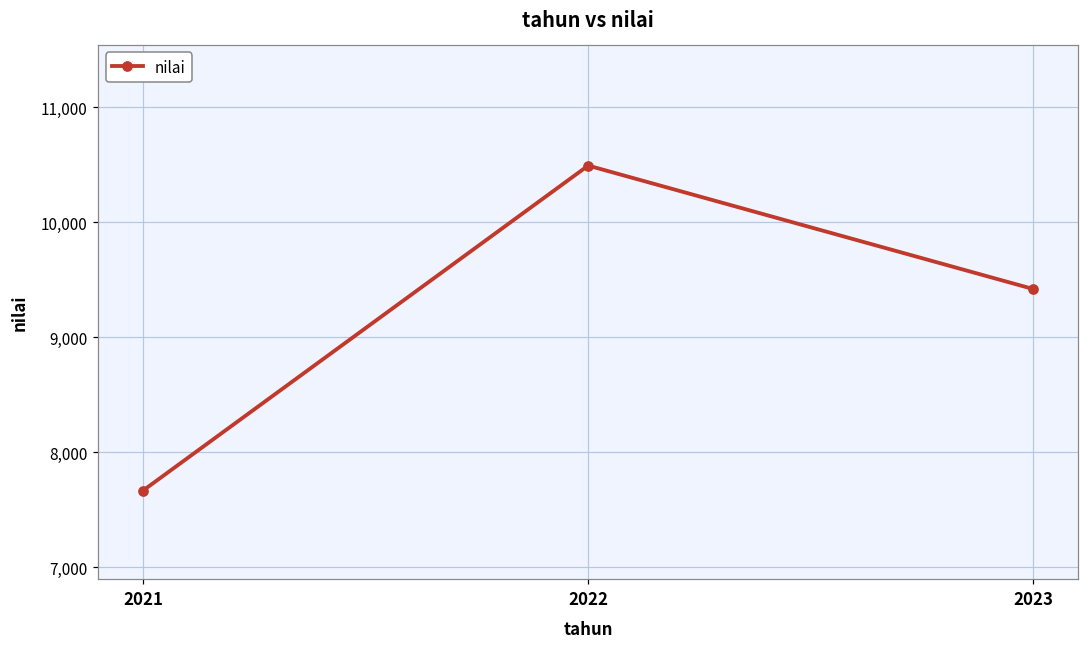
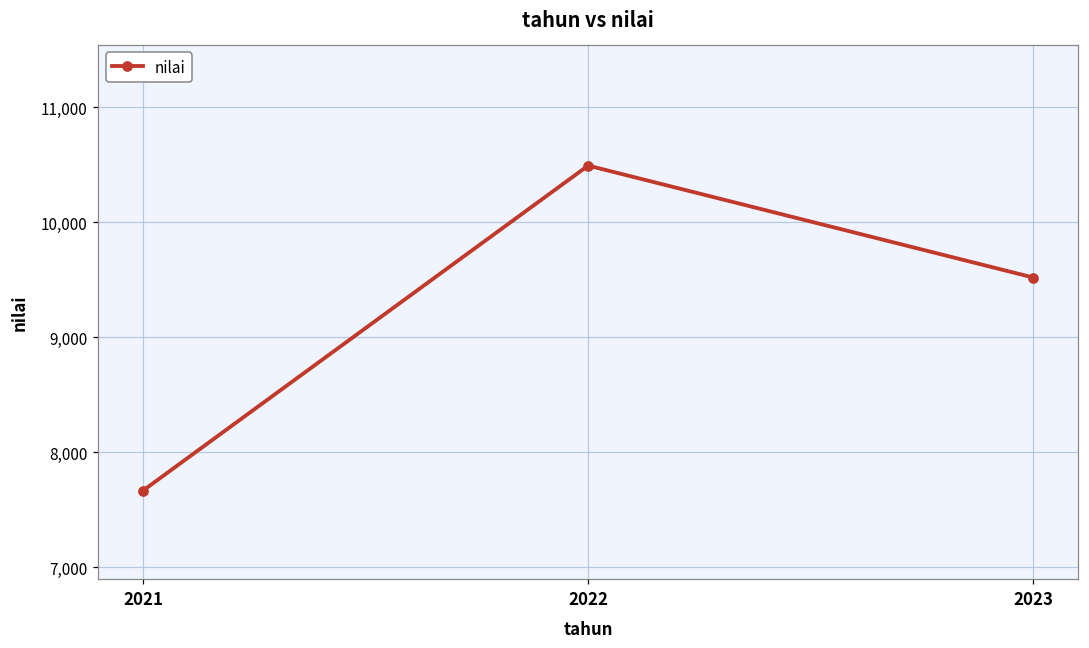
  {
    "2021": "7,670",
    "2022": "10,490",
-   "2023": "9,420"
+   "2023": "9,520"
  }
